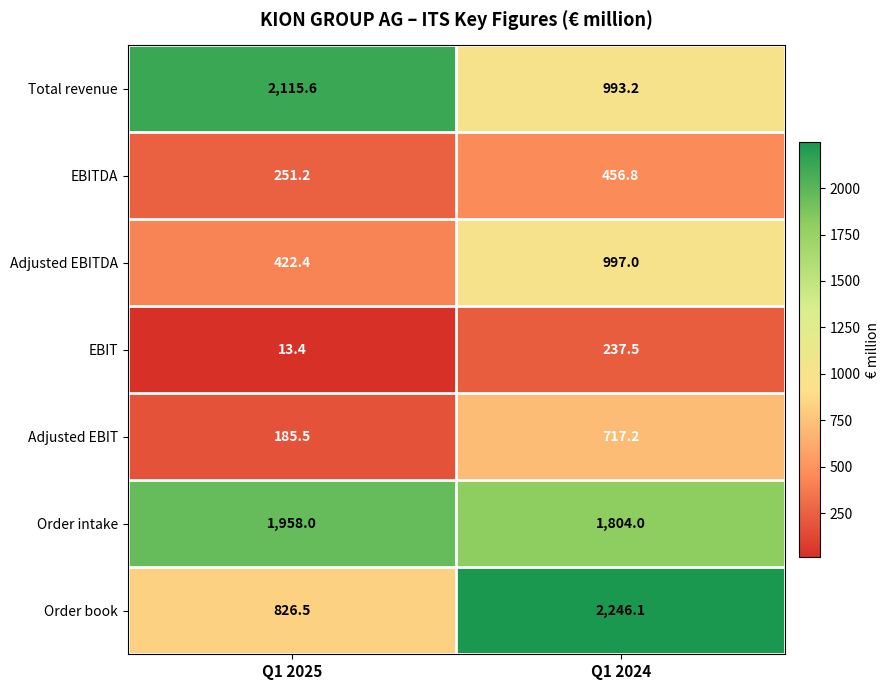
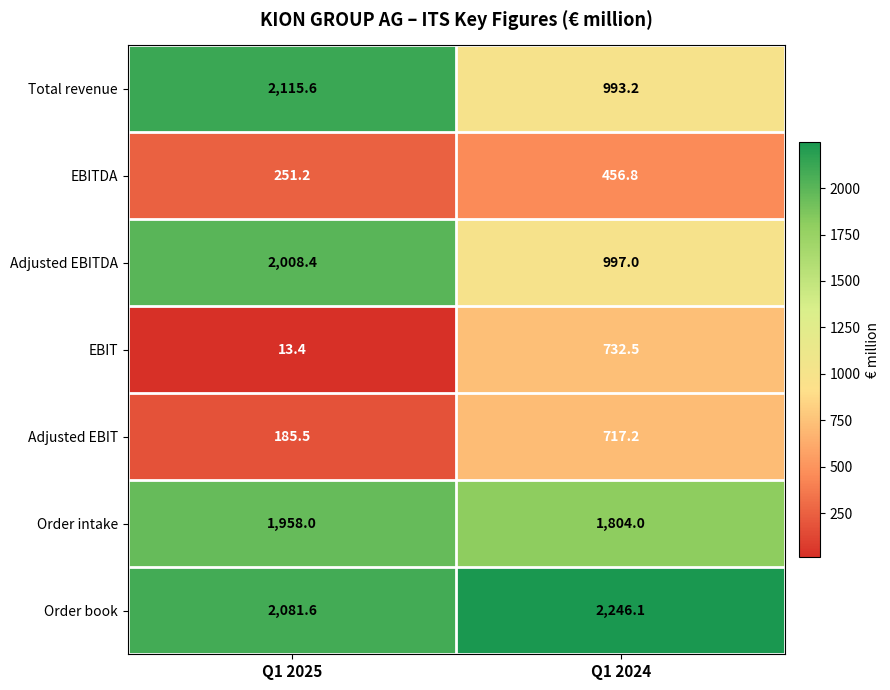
  {
    "Total revenue": {
      "Q1 2025": "2,115.6",
      "Q1 2024": "993.2"
    },
    "EBITDA": {
      "Q1 2025": "251.2",
      "Q1 2024": "456.8"
    },
    "Adjusted EBITDA": {
-     "Q1 2025": "422.4",
+     "Q1 2025": "2,008.4",
      "Q1 2024": "997.0"
    },
    "EBIT": {
      "Q1 2025": "13.4",
-     "Q1 2024": "237.5"
+     "Q1 2024": "732.5"
    },
    "Adjusted EBIT": {
      "Q1 2025": "185.5",
      "Q1 2024": "717.2"
    },
    "Order intake": {
      "Q1 2025": "1,958.0",
      "Q1 2024": "1,804.0"
    },
    "Order book": {
-     "Q1 2025": "826.5",
+     "Q1 2025": "2,081.6",
      "Q1 2024": "2,246.1"
    }
  }
